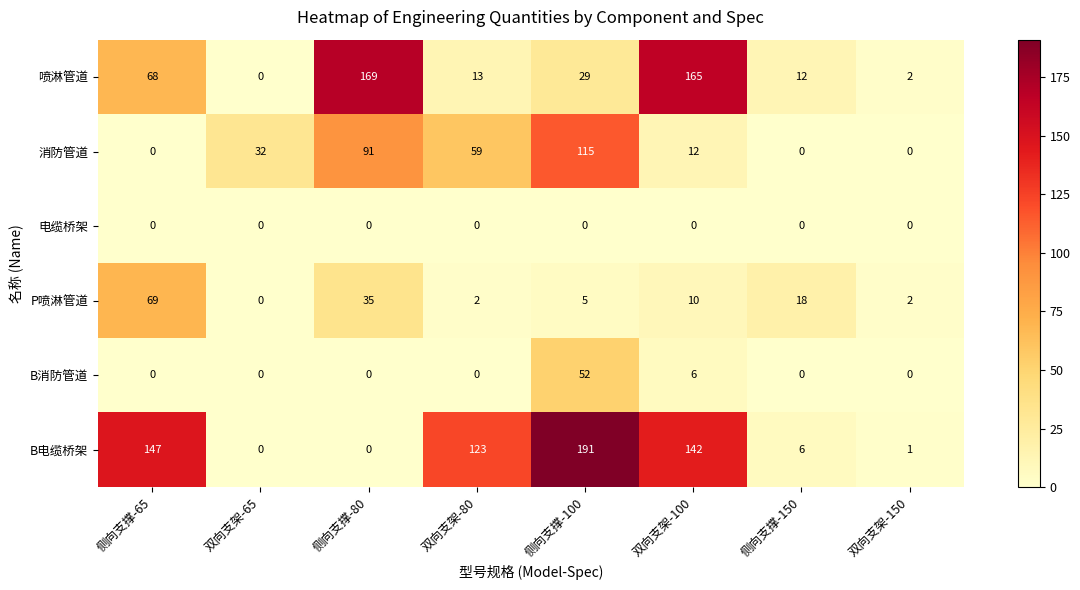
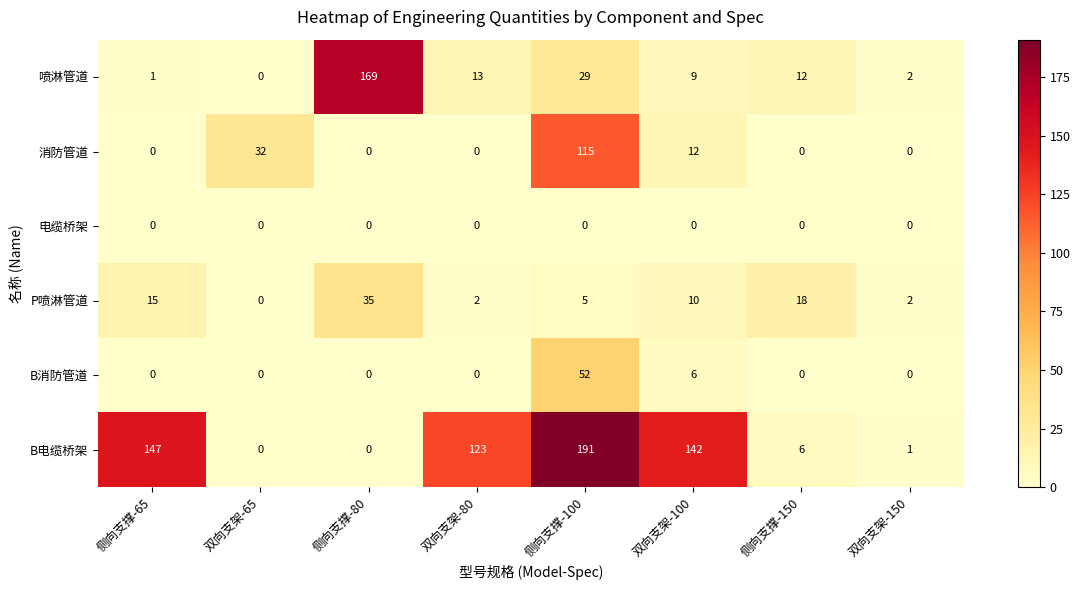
  {
    "喷淋管道": {
-     "侧向支撑-65": 68,
+     "侧向支撑-65": 1,
      "双向支架-65": 0,
      "侧向支撑-80": 169,
      "双向支架-80": 13,
      "侧向支撑-100": 29,
-     "双向支架-100": 165,
+     "双向支架-100": 9,
      "侧向支撑-150": 12,
      "双向支架-150": 2
    },
    "消防管道": {
      "侧向支撑-65": 0,
      "双向支架-65": 32,
-     "侧向支撑-80": 91,
-     "双向支架-80": 59,
+     "侧向支撑-80": 0,
+     "双向支架-80": 0,
      "侧向支撑-100": 115,
      "双向支架-100": 12,
      "侧向支撑-150": 0,
      "双向支架-150": 0
    },
    "电缆桥架": {
      "侧向支撑-65": 0,
      "双向支架-65": 0,
      "侧向支撑-80": 0,
      "双向支架-80": 0,
      "侧向支撑-100": 0,
      "双向支架-100": 0,
      "侧向支撑-150": 0,
      "双向支架-150": 0
    },
    "P喷淋管道": {
-     "侧向支撑-65": 69,
+     "侧向支撑-65": 15,
      "双向支架-65": 0,
      "侧向支撑-80": 35,
      "双向支架-80": 2,
      "侧向支撑-100": 5,
      "双向支架-100": 10,
      "侧向支撑-150": 18,
      "双向支架-150": 2
    },
    "B消防管道": {
      "侧向支撑-65": 0,
      "双向支架-65": 0,
      "侧向支撑-80": 0,
      "双向支架-80": 0,
      "侧向支撑-100": 52,
      "双向支架-100": 6,
      "侧向支撑-150": 0,
      "双向支架-150": 0
    },
    "B电缆桥架": {
      "侧向支撑-65": 147,
      "双向支架-65": 0,
      "侧向支撑-80": 0,
      "双向支架-80": 123,
      "侧向支撑-100": 191,
      "双向支架-100": 142,
      "侧向支撑-150": 6,
      "双向支架-150": 1
    }
  }
